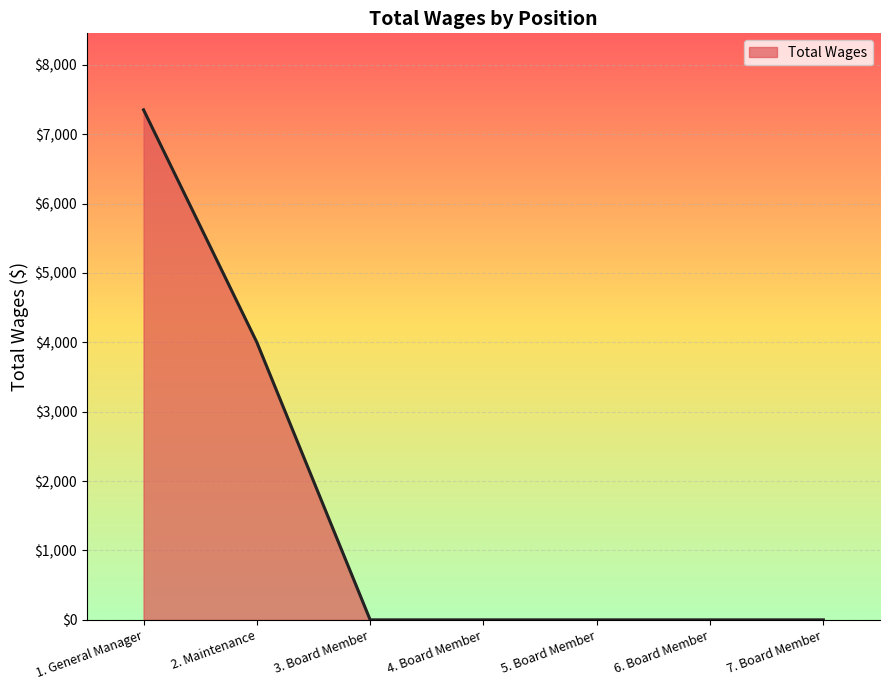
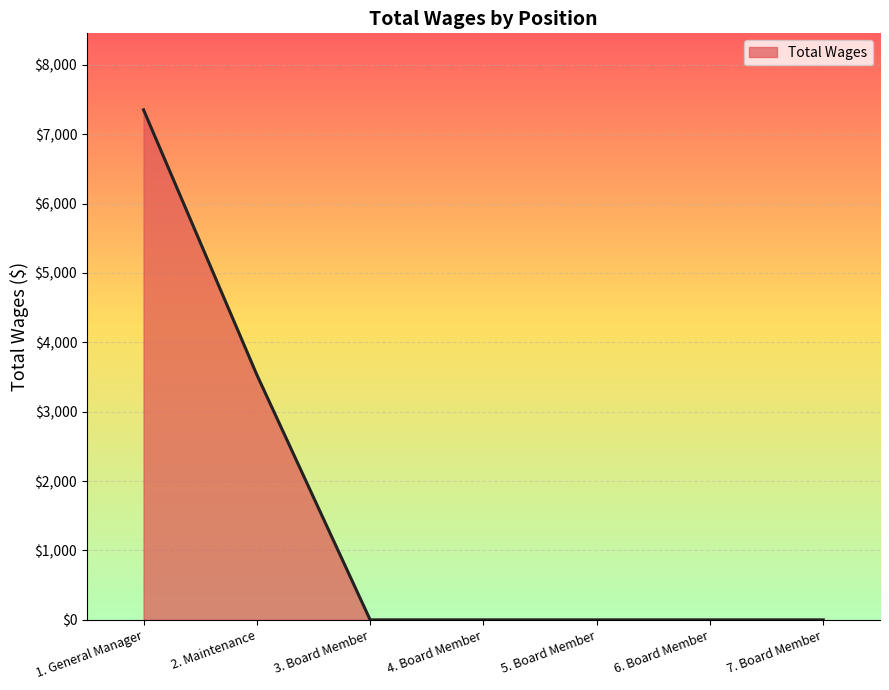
  {
    "1. General Manager": "$7,400",
-   "2. Maintenance": "$4,000",
+   "2. Maintenance": "$3,500",
    "3. Board Member": "$0",
    "4. Board Member": "$0",
    "5. Board Member": "$0",
    "6. Board Member": "$0",
    "7. Board Member": "$0"
  }
